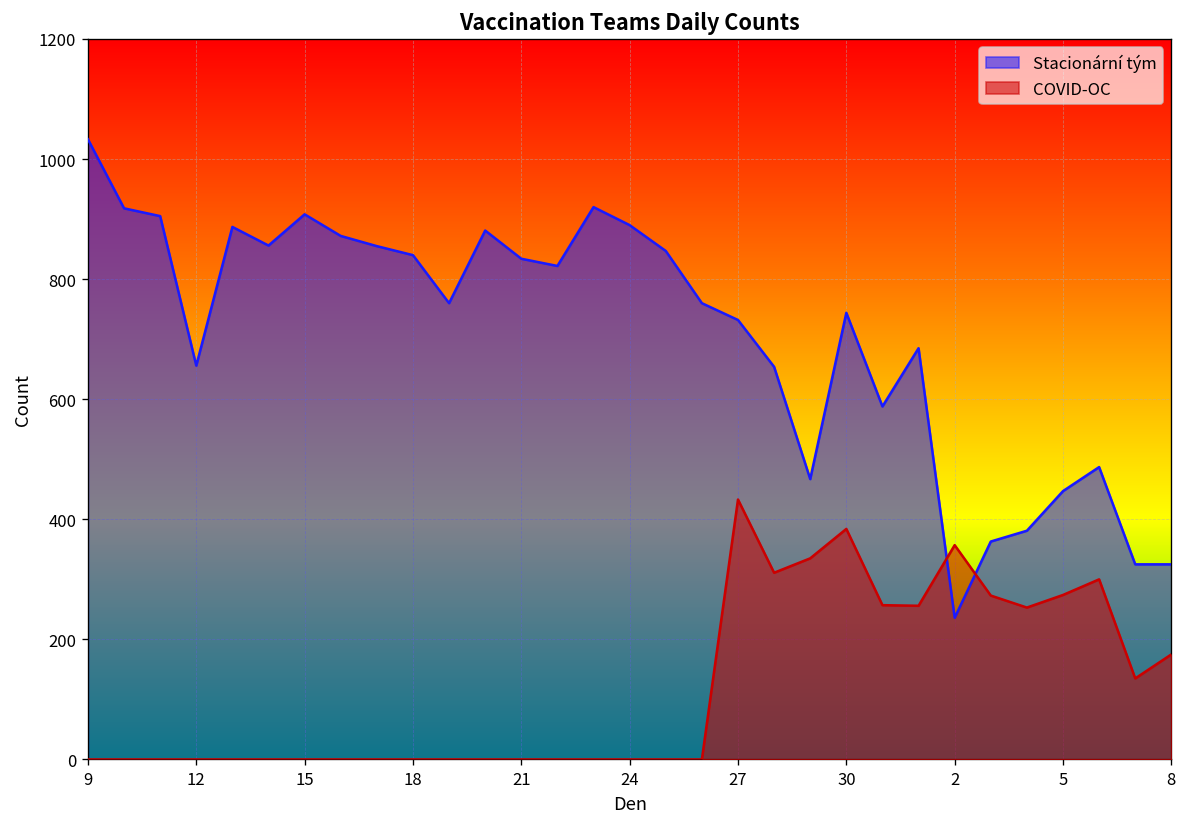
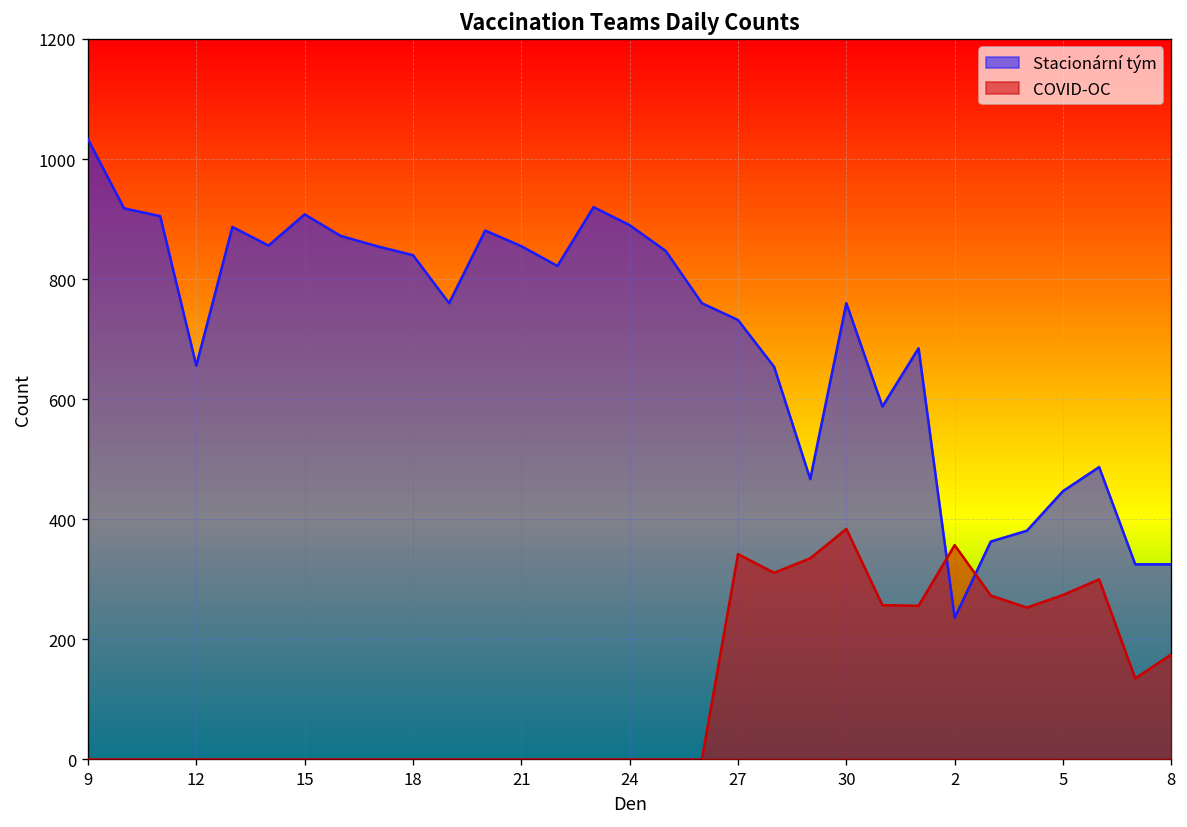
  {
    "Stacionární tým": {
      "9": 1030,
      "12": 660,
      "15": 910,
      "18": 840,
-     "21": 830,
+     "21": 860,
      "24": 890,
      "27": 730,
-     "30": 740
+     "30": 760
    },
    "COVID-OC": {
      "9": 0,
      "12": 0,
      "15": 0,
      "18": 0,
      "21": 0,
      "24": 0,
-     "27": 430,
+     "27": 340,
      "30": 380
    }
  }
